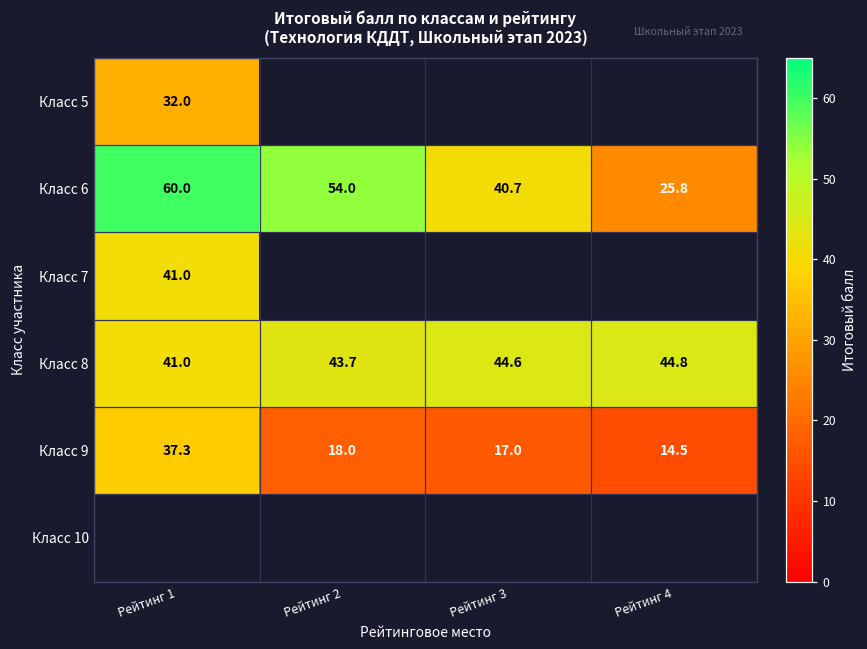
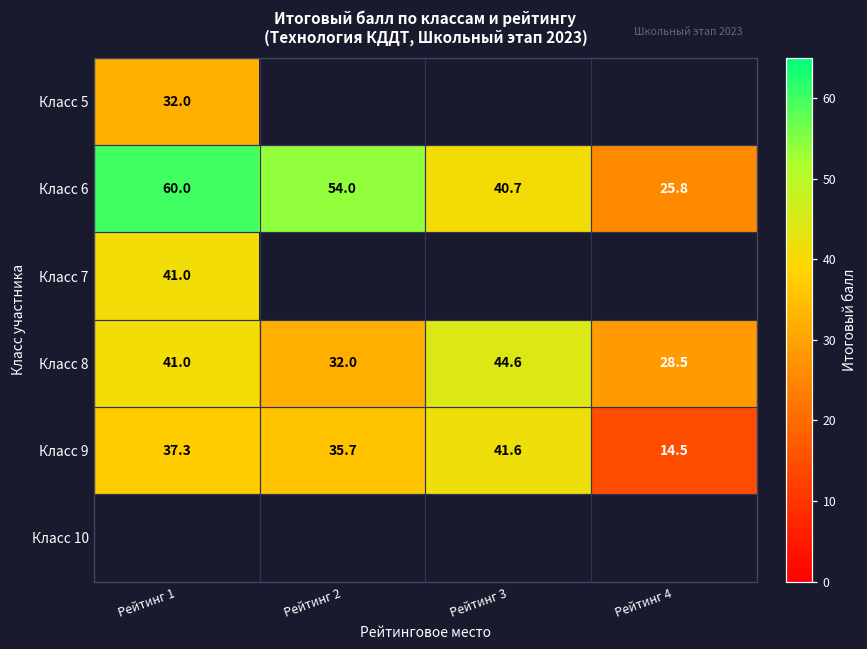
  {
    "Класс 5": {
      "Рейтинг 1": 32.0
    },
    "Класс 6": {
      "Рейтинг 1": 60.0,
      "Рейтинг 2": 54.0,
      "Рейтинг 3": 40.7,
      "Рейтинг 4": 25.8
    },
    "Класс 7": {
      "Рейтинг 1": 41.0
    },
    "Класс 8": {
      "Рейтинг 1": 41.0,
-     "Рейтинг 2": 43.7,
+     "Рейтинг 2": 32.0,
      "Рейтинг 3": 44.6,
-     "Рейтинг 4": 44.8
+     "Рейтинг 4": 28.5
    },
    "Класс 9": {
      "Рейтинг 1": 37.3,
-     "Рейтинг 2": 18.0,
-     "Рейтинг 3": 17.0,
+     "Рейтинг 2": 35.7,
+     "Рейтинг 3": 41.6,
      "Рейтинг 4": 14.5
    }
  }
